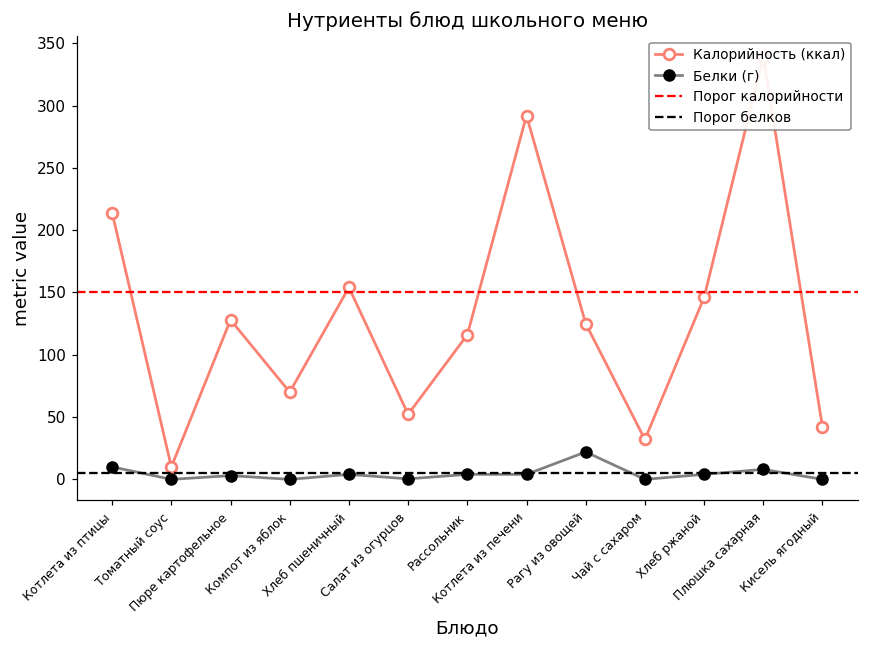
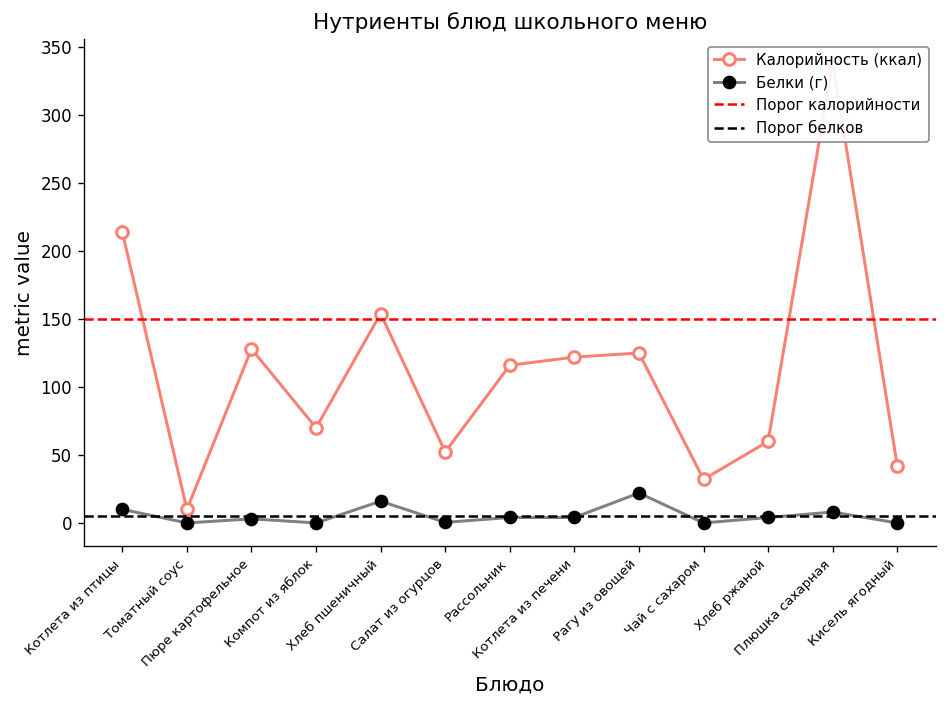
  {
    "Калорийность (ккал)": {
      "Котлета из птицы": 214,
      "Томатный соус": 10,
      "Пюре картофельное": 128,
      "Компот из яблок": 70,
      "Хлеб пшеничный": 154,
      "Салат из огурцов": 52,
      "Рассольник": 116,
-     "Котлета из печени": 292,
+     "Котлета из печени": 122,
      "Рагу из овощей": 125,
      "Чай с сахаром": 32,
-     "Хлеб ржаной": 146,
+     "Хлеб ржаной": 60,
      "Кисель ягодный": 42
    },
    "Белки (г)": {
      "Котлета из птицы": 10,
      "Томатный соус": 0,
      "Пюре картофельное": 3,
      "Компот из яблок": 0,
-     "Хлеб пшеничный": 4,
+     "Хлеб пшеничный": 16,
      "Салат из огурцов": 0,
      "Рассольник": 4,
      "Котлета из печени": 4,
      "Рагу из овощей": 22,
      "Чай с сахаром": 0,
      "Хлеб ржаной": 4,
      "Плюшка сахарная": 8,
      "Кисель ягодный": 0
    }
  }
